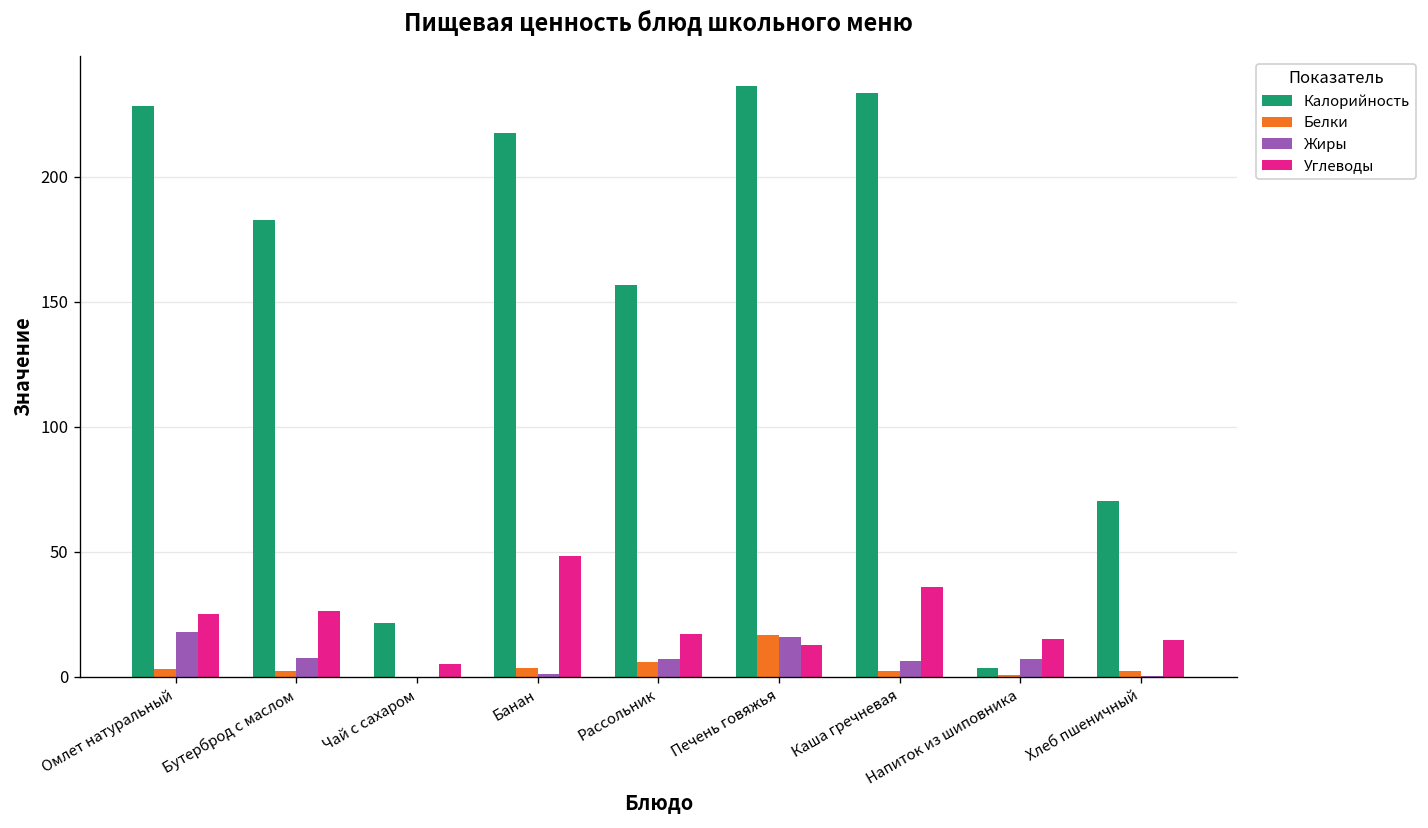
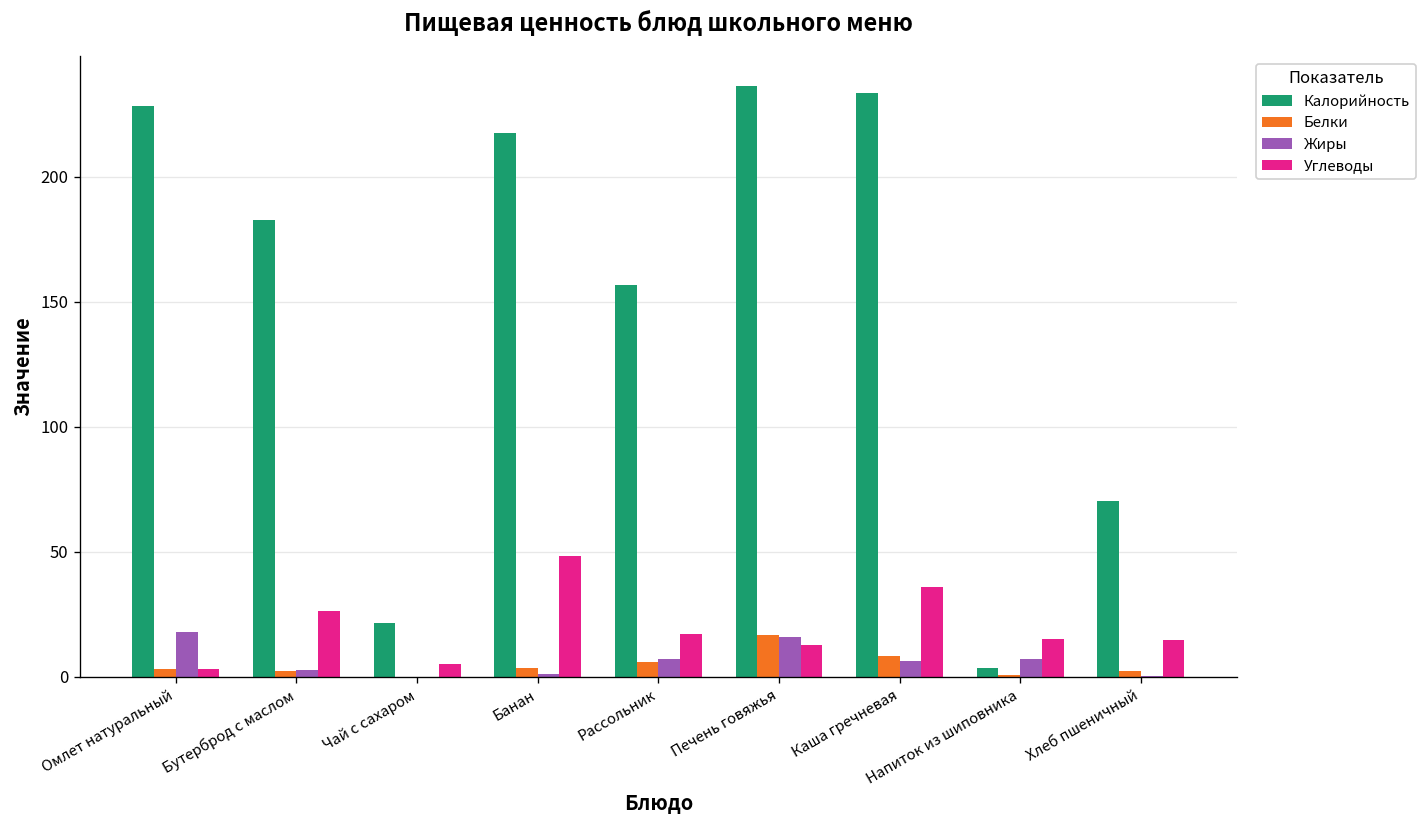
  {
    "Калорийность": {
      "Омлет натуральный": 229,
      "Бутерброд с маслом": 183,
      "Чай с сахаром": 21,
      "Банан": 217,
      "Рассольник": 157,
      "Печень говяжья": 237,
      "Каша гречневая": 234,
      "Напиток из шиповника": 4,
      "Хлеб пшеничный": 70
    },
    "Белки": {
      "Омлет натуральный": 3,
      "Бутерброд с маслом": 2,
      "Банан": 4,
      "Рассольник": 6,
      "Печень говяжья": 17,
-     "Каша гречневая": 2,
+     "Каша гречневая": 8,
      "Хлеб пшеничный": 2
    },
    "Жиры": {
      "Омлет натуральный": 18,
-     "Бутерброд с маслом": 8,
+     "Бутерброд с маслом": 3,
      "Чай с сахаром": 0,
      "Рассольник": 7,
      "Печень говяжья": 16,
      "Каша гречневая": 6,
      "Напиток из шиповника": 7
    },
    "Углеводы": {
-     "Омлет натуральный": 25,
+     "Омлет натуральный": 3,
      "Бутерброд с маслом": 26,
      "Чай с сахаром": 5,
      "Банан": 48,
      "Рассольник": 17,
      "Печень говяжья": 13,
      "Каша гречневая": 36,
      "Напиток из шиповника": 15,
      "Хлеб пшеничный": 15
    }
  }
